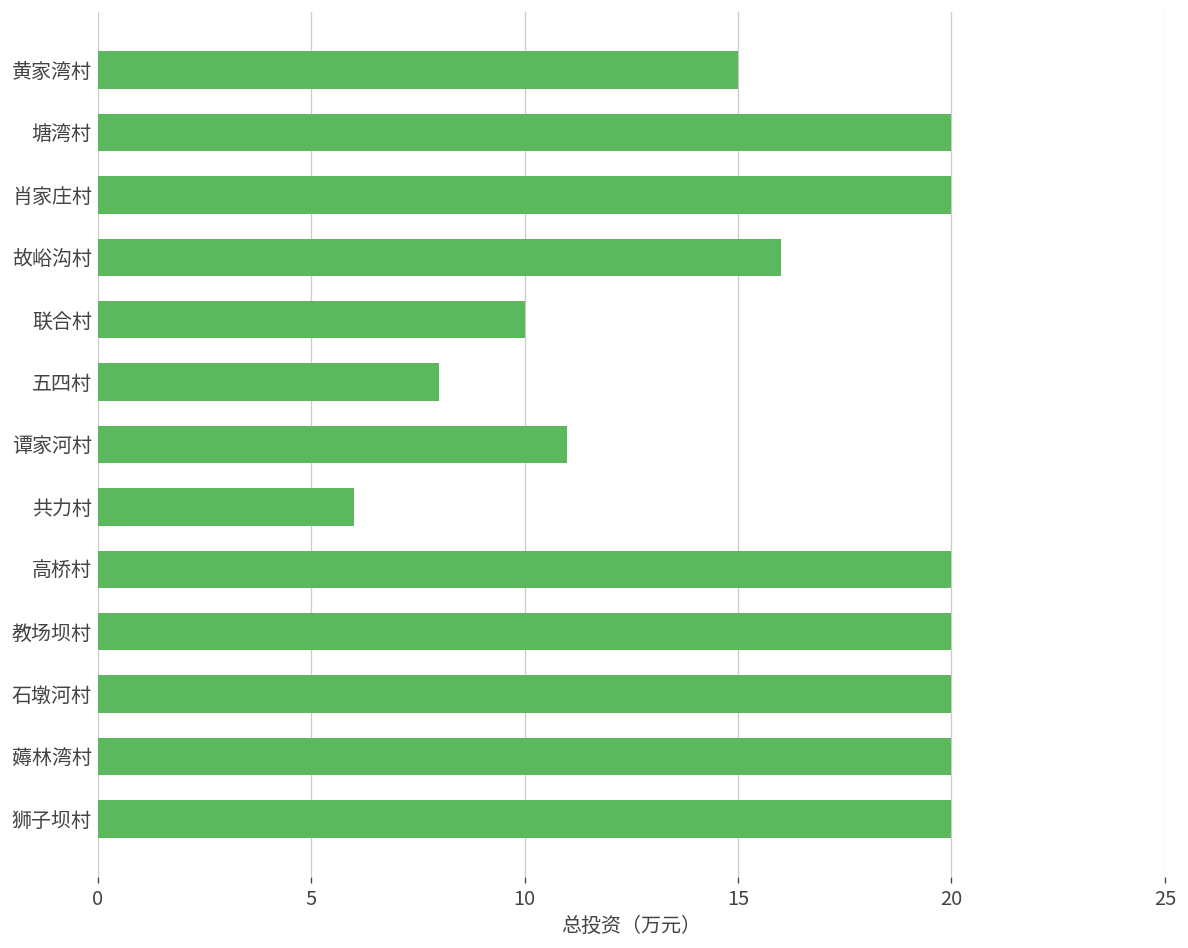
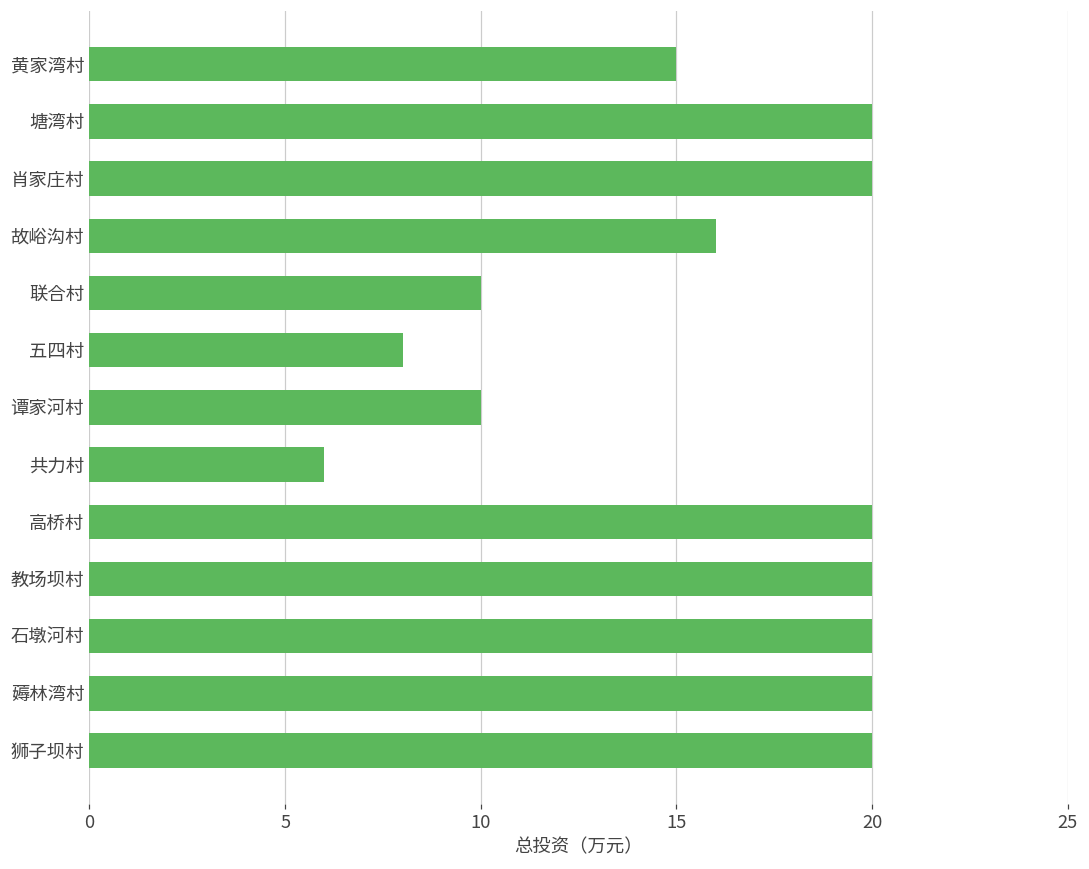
  {
    "黄家湾村": 15,
    "塘湾村": 20,
    "肖家庄村": 20,
    "故峪沟村": 16,
    "联合村": 10,
    "五四村": 8,
-   "谭家河村": 11,
+   "谭家河村": 10,
    "共力村": 6,
    "高桥村": 20,
    "教场坝村": 20,
    "石墩河村": 20,
    "薅林湾村": 20,
    "狮子坝村": 20
  }
